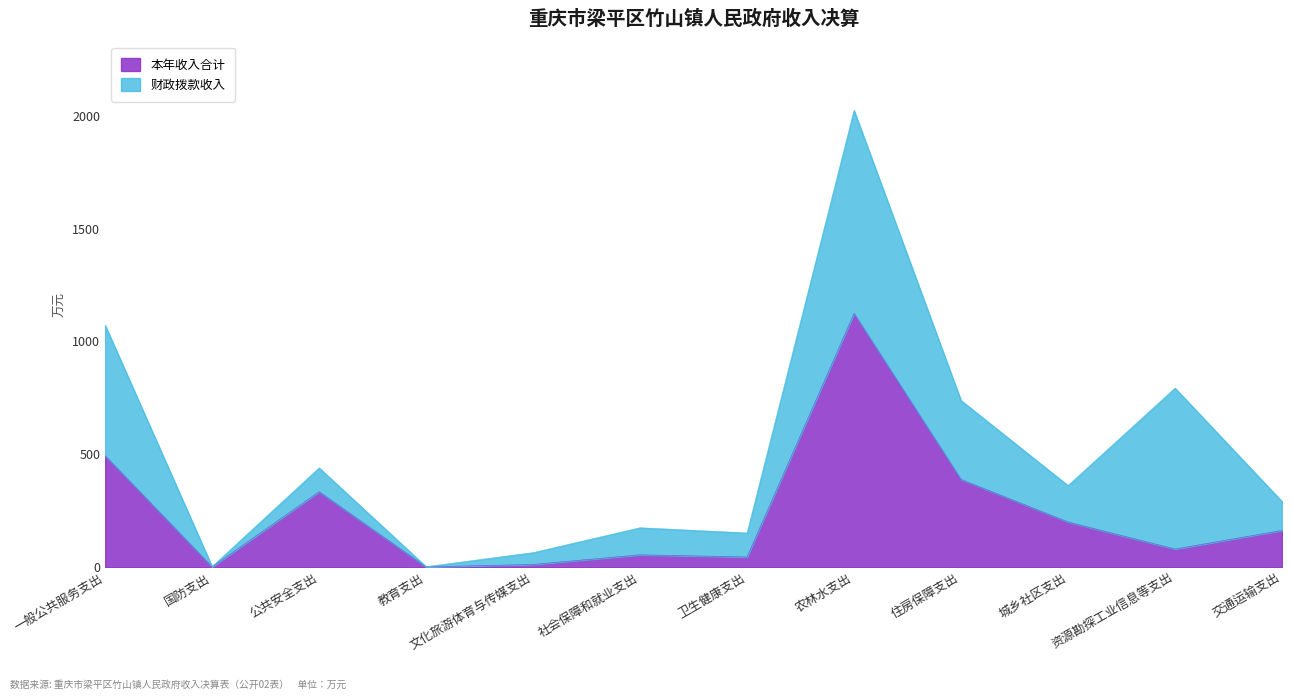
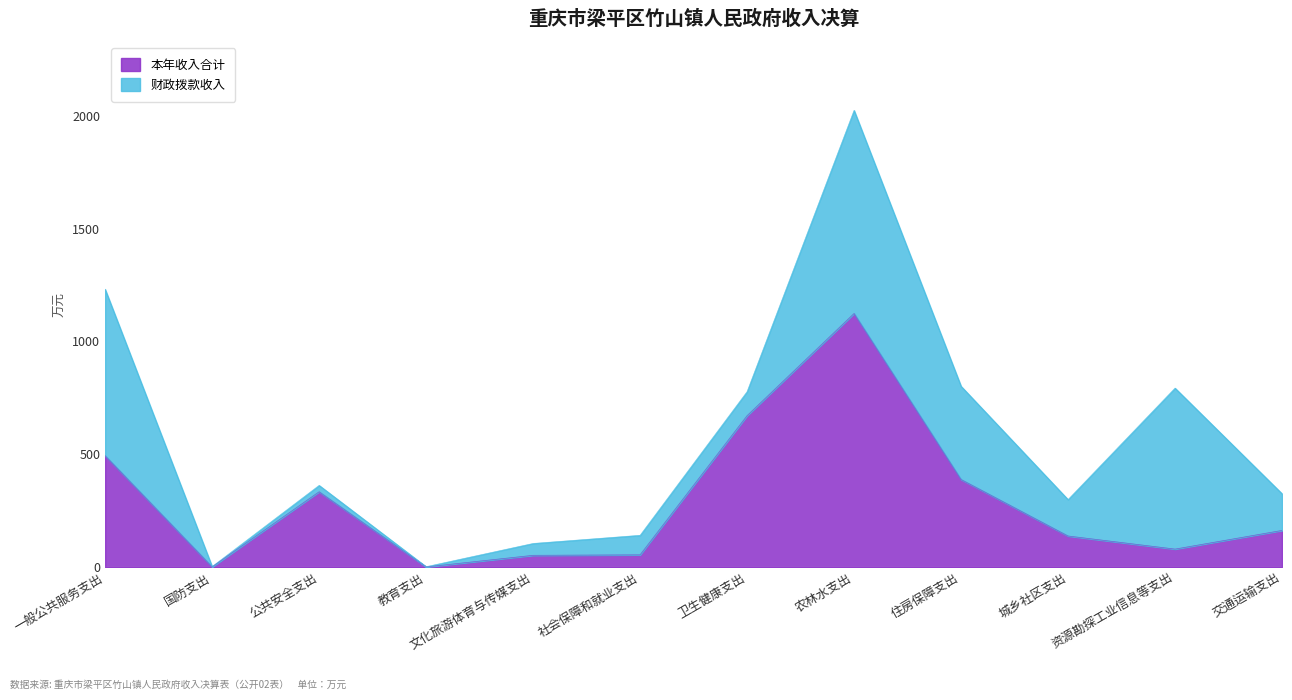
  {
    "本年收入合计": {
      "一般公共服务支出": 490,
      "公共安全支出": 330,
-     "文化旅游体育与传媒支出": 10,
+     "文化旅游体育与传媒支出": 50,
      "社会保障和就业支出": 50,
-     "卫生健康支出": 50,
+     "卫生健康支出": 670,
      "农林水支出": 1120,
      "住房保障支出": 390,
-     "城乡社区支出": 200,
+     "城乡社区支出": 140,
      "资源勘探工业信息等支出": 80,
      "交通运输支出": 160
    },
    "财政拨款收入": {
-     "一般公共服务支出": 580,
-     "公共安全支出": 110,
+     "一般公共服务支出": 740,
+     "公共安全支出": 30,
      "文化旅游体育与传媒支出": 50,
-     "社会保障和就业支出": 120,
+     "社会保障和就业支出": 90,
      "卫生健康支出": 110,
      "农林水支出": 900,
-     "住房保障支出": 350,
+     "住房保障支出": 410,
      "城乡社区支出": 160,
      "资源勘探工业信息等支出": 710,
-     "交通运输支出": 130
+     "交通运输支出": 160
    }
  }
